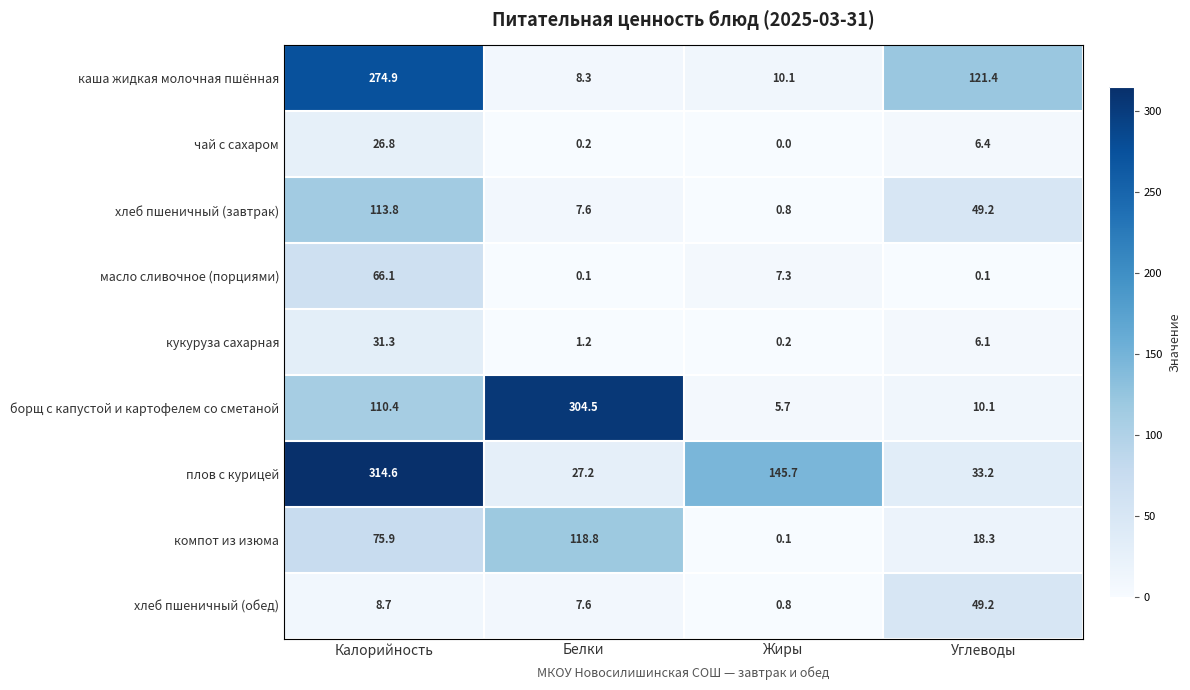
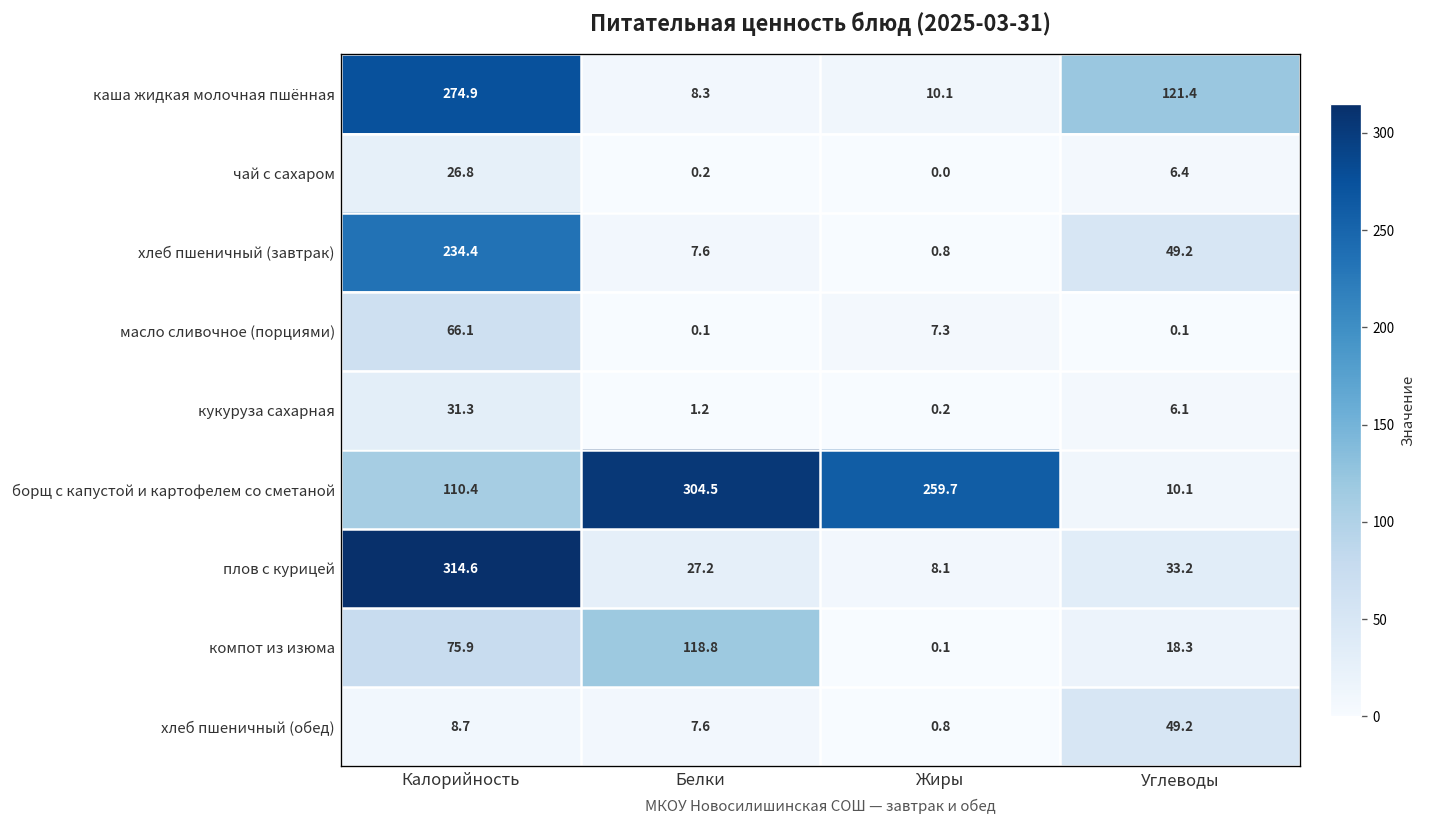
  {
    "каша жидкая молочная пшённая": {
      "Калорийность": 274.9,
      "Белки": 8.3,
      "Жиры": 10.1,
      "Углеводы": 121.4
    },
    "чай с сахаром": {
      "Калорийность": 26.8,
      "Белки": 0.2,
      "Жиры": 0.0,
      "Углеводы": 6.4
    },
    "хлеб пшеничный (завтрак)": {
-     "Калорийность": 113.8,
+     "Калорийность": 234.4,
      "Белки": 7.6,
      "Жиры": 0.8,
      "Углеводы": 49.2
    },
    "масло сливочное (порциями)": {
      "Калорийность": 66.1,
      "Белки": 0.1,
      "Жиры": 7.3,
      "Углеводы": 0.1
    },
    "кукуруза сахарная": {
      "Калорийность": 31.3,
      "Белки": 1.2,
      "Жиры": 0.2,
      "Углеводы": 6.1
    },
    "борщ с капустой и картофелем со сметаной": {
      "Калорийность": 110.4,
      "Белки": 304.5,
-     "Жиры": 5.7,
+     "Жиры": 259.7,
      "Углеводы": 10.1
    },
    "плов с курицей": {
      "Калорийность": 314.6,
      "Белки": 27.2,
-     "Жиры": 145.7,
+     "Жиры": 8.1,
      "Углеводы": 33.2
    },
    "компот из изюма": {
      "Калорийность": 75.9,
      "Белки": 118.8,
      "Жиры": 0.1,
      "Углеводы": 18.3
    },
    "хлеб пшеничный (обед)": {
      "Калорийность": 8.7,
      "Белки": 7.6,
      "Жиры": 0.8,
      "Углеводы": 49.2
    }
  }
